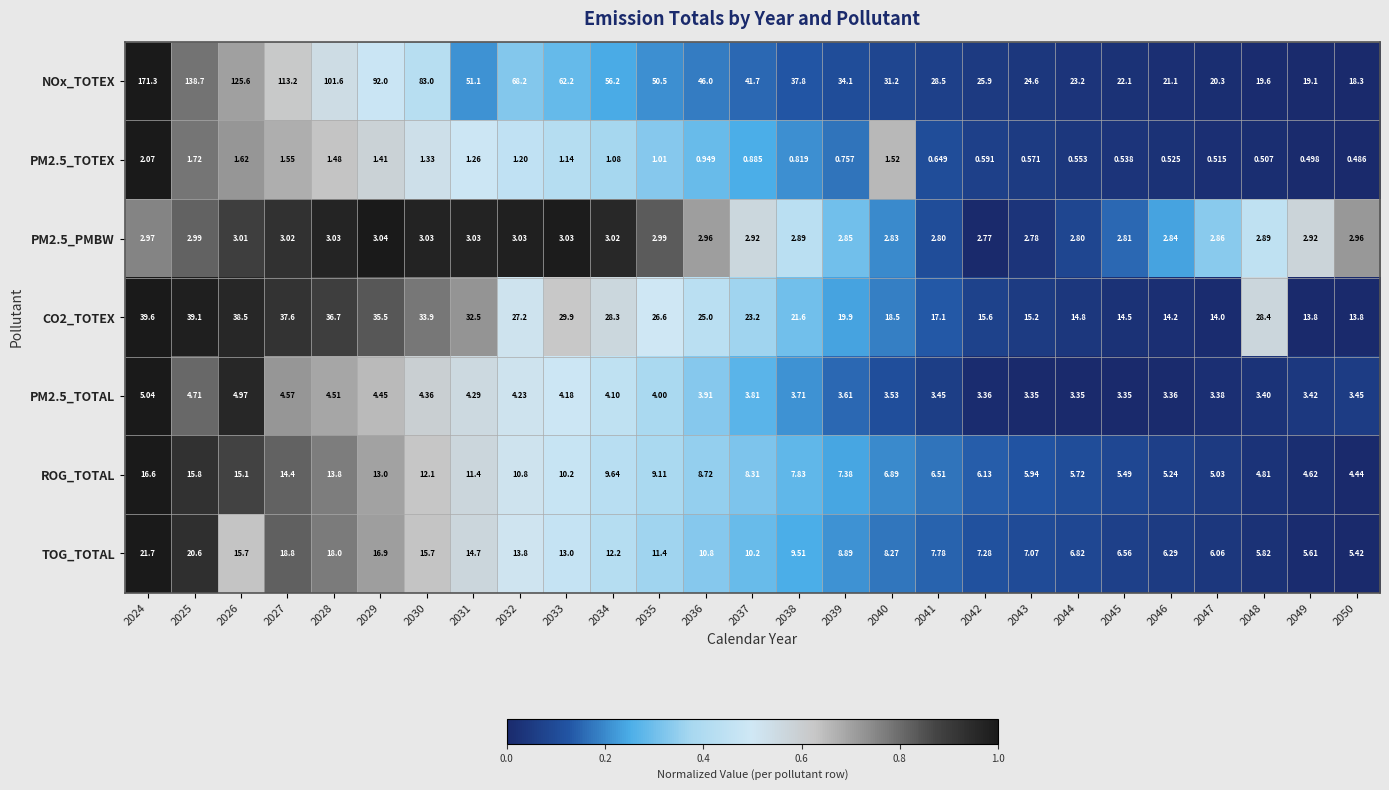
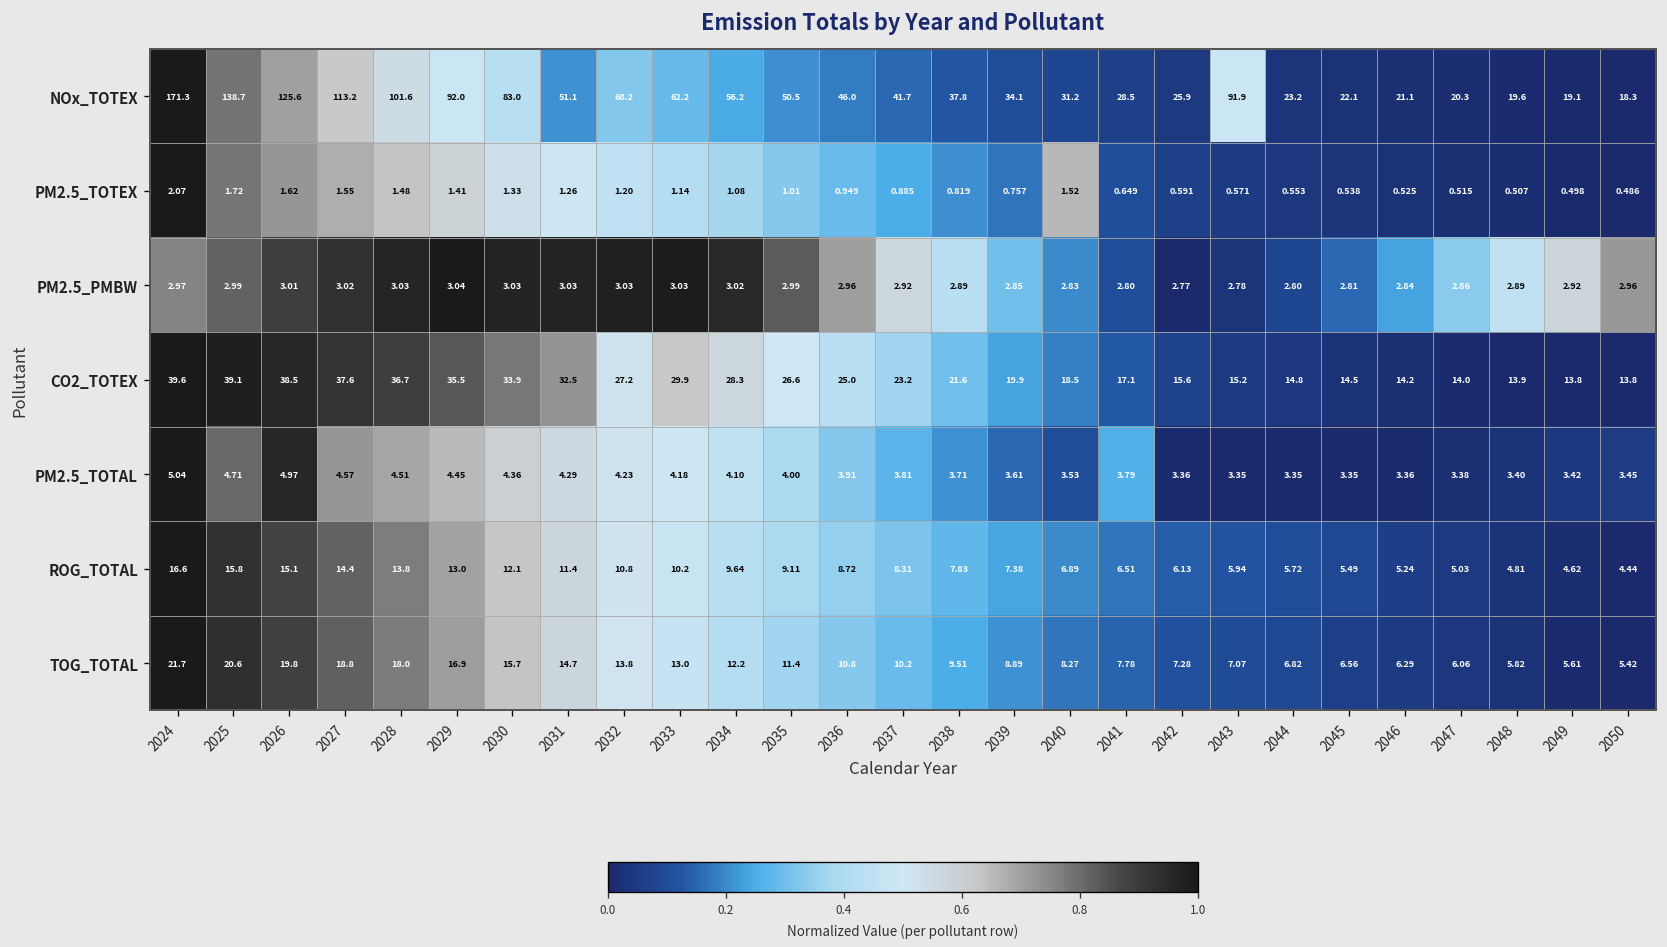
  {
    "NOx_TOTEX": {
      "2024": 171.3,
      "2025": 138.7,
      "2026": 125.6,
      "2027": 113.2,
      "2028": 101.6,
      "2029": 92.0,
      "2030": 83.0,
      "2031": 51.1,
      "2032": 68.2,
      "2033": 62.2,
      "2034": 56.2,
      "2035": 50.5,
      "2036": 46.0,
      "2037": 41.7,
      "2038": 37.8,
      "2039": 34.1,
      "2040": 31.2,
      "2041": 28.5,
      "2042": 25.9,
-     "2043": 24.6,
+     "2043": 91.9,
      "2044": 23.2,
      "2045": 22.1,
      "2046": 21.1,
      "2047": 20.3,
      "2048": 19.6,
      "2049": 19.1,
      "2050": 18.3
    },
    "PM2.5_TOTEX": {
      "2024": 2.07,
      "2025": 1.72,
      "2026": 1.62,
      "2027": 1.55,
      "2028": 1.48,
      "2029": 1.41,
      "2030": 1.33,
      "2031": 1.26,
      "2032": 1.20,
      "2033": 1.14,
      "2034": 1.08,
      "2035": 1.01,
      "2036": 0.949,
      "2037": 0.885,
      "2038": 0.819,
      "2039": 0.757,
      "2040": 1.52,
      "2041": 0.649,
      "2042": 0.591,
      "2043": 0.571,
      "2044": 0.553,
      "2045": 0.538,
      "2046": 0.525,
      "2047": 0.515,
      "2048": 0.507,
      "2049": 0.498,
      "2050": 0.486
    },
    "PM2.5_PMBW": {
      "2024": 2.97,
      "2025": 2.99,
      "2026": 3.01,
      "2027": 3.02,
      "2028": 3.03,
      "2029": 3.04,
      "2030": 3.03,
      "2031": 3.03,
      "2032": 3.03,
      "2033": 3.03,
      "2034": 3.02,
      "2035": 2.99,
      "2036": 2.96,
      "2037": 2.92,
      "2038": 2.89,
      "2039": 2.85,
      "2040": 2.83,
      "2041": 2.80,
      "2042": 2.77,
      "2043": 2.78,
      "2044": 2.80,
      "2045": 2.81,
      "2046": 2.84,
      "2047": 2.86,
      "2048": 2.89,
      "2049": 2.92,
      "2050": 2.96
    },
    "CO2_TOTEX": {
      "2024": 39.6,
      "2025": 39.1,
      "2026": 38.5,
      "2027": 37.6,
      "2028": 36.7,
      "2029": 35.5,
      "2030": 33.9,
      "2031": 32.5,
      "2032": 27.2,
      "2033": 29.9,
      "2034": 28.3,
      "2035": 26.6,
      "2036": 25.0,
      "2037": 23.2,
      "2038": 21.6,
      "2039": 19.9,
      "2040": 18.5,
      "2041": 17.1,
      "2042": 15.6,
      "2043": 15.2,
      "2044": 14.8,
      "2045": 14.5,
      "2046": 14.2,
      "2047": 14.0,
-     "2048": 28.4,
+     "2048": 13.9,
      "2049": 13.8,
      "2050": 13.8
    },
    "PM2.5_TOTAL": {
      "2024": 5.04,
      "2025": 4.71,
      "2026": 4.97,
      "2027": 4.57,
      "2028": 4.51,
      "2029": 4.45,
      "2030": 4.36,
      "2031": 4.29,
      "2032": 4.23,
      "2033": 4.18,
      "2034": 4.10,
      "2035": 4.00,
      "2036": 3.91,
      "2037": 3.81,
      "2038": 3.71,
      "2039": 3.61,
      "2040": 3.53,
-     "2041": 3.45,
+     "2041": 3.79,
      "2042": 3.36,
      "2043": 3.35,
      "2044": 3.35,
      "2045": 3.35,
      "2046": 3.36,
      "2047": 3.38,
      "2048": 3.40,
      "2049": 3.42,
      "2050": 3.45
    },
    "ROG_TOTAL": {
      "2024": 16.6,
      "2025": 15.8,
      "2026": 15.1,
      "2027": 14.4,
      "2028": 13.8,
      "2029": 13.0,
      "2030": 12.1,
      "2031": 11.4,
      "2032": 10.8,
      "2033": 10.2,
      "2034": 9.64,
      "2035": 9.11,
      "2036": 8.72,
      "2037": 8.31,
      "2038": 7.83,
      "2039": 7.38,
      "2040": 6.89,
      "2041": 6.51,
      "2042": 6.13,
      "2043": 5.94,
      "2044": 5.72,
      "2045": 5.49,
      "2046": 5.24,
      "2047": 5.03,
      "2048": 4.81,
      "2049": 4.62,
      "2050": 4.44
    },
    "TOG_TOTAL": {
      "2024": 21.7,
      "2025": 20.6,
-     "2026": 15.7,
+     "2026": 19.8,
      "2027": 18.8,
      "2028": 18.0,
      "2029": 16.9,
      "2030": 15.7,
      "2031": 14.7,
      "2032": 13.8,
      "2033": 13.0,
      "2034": 12.2,
      "2035": 11.4,
      "2036": 10.8,
      "2037": 10.2,
      "2038": 9.51,
      "2039": 8.89,
      "2040": 8.27,
      "2041": 7.78,
      "2042": 7.28,
      "2043": 7.07,
      "2044": 6.82,
      "2045": 6.56,
      "2046": 6.29,
      "2047": 6.06,
      "2048": 5.82,
      "2049": 5.61,
      "2050": 5.42
    }
  }
